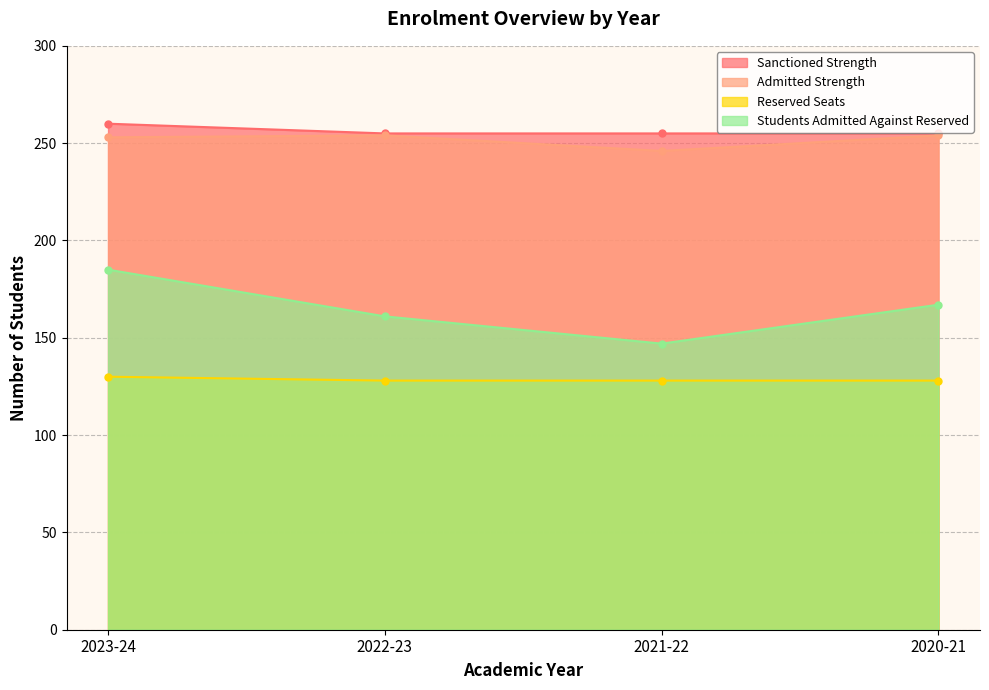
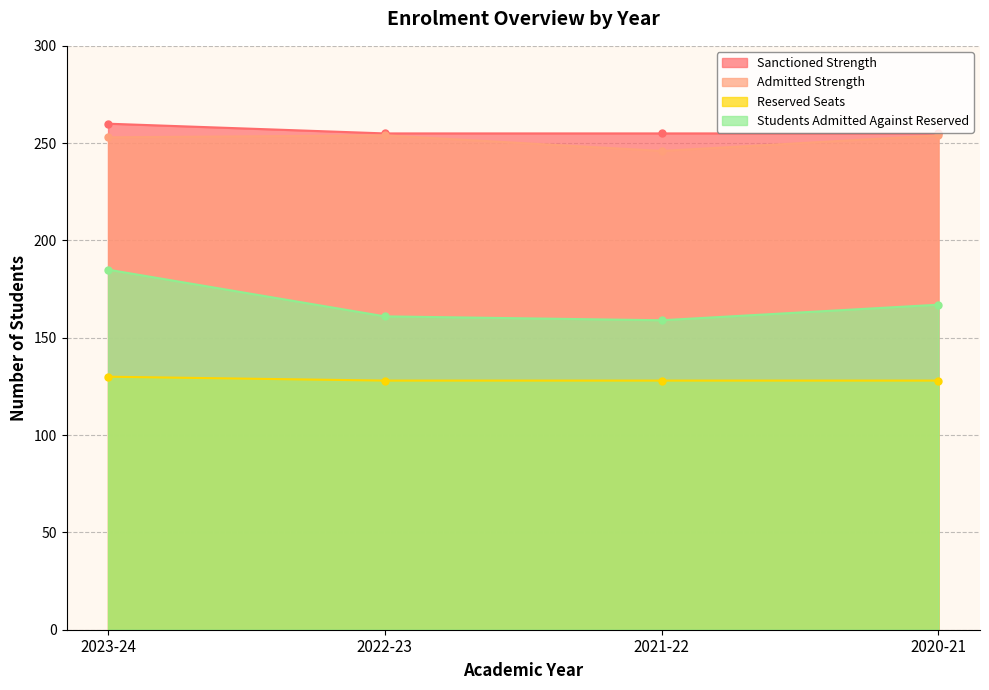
  {
    "Reserved Seats": {
      "2023-24": 130,
      "2022-23": 128,
      "2021-22": 128,
      "2020-21": 128
    },
    "Students Admitted Against Reserved": {
      "2023-24": 185,
      "2022-23": 161,
-     "2021-22": 147,
+     "2021-22": 159,
      "2020-21": 167
    }
  }
